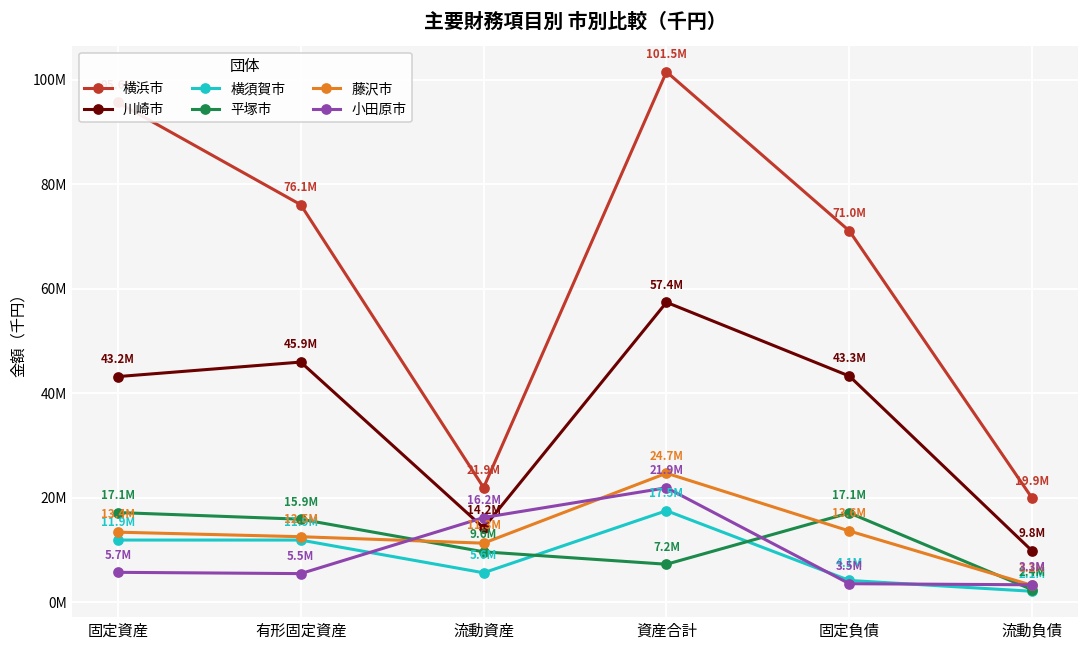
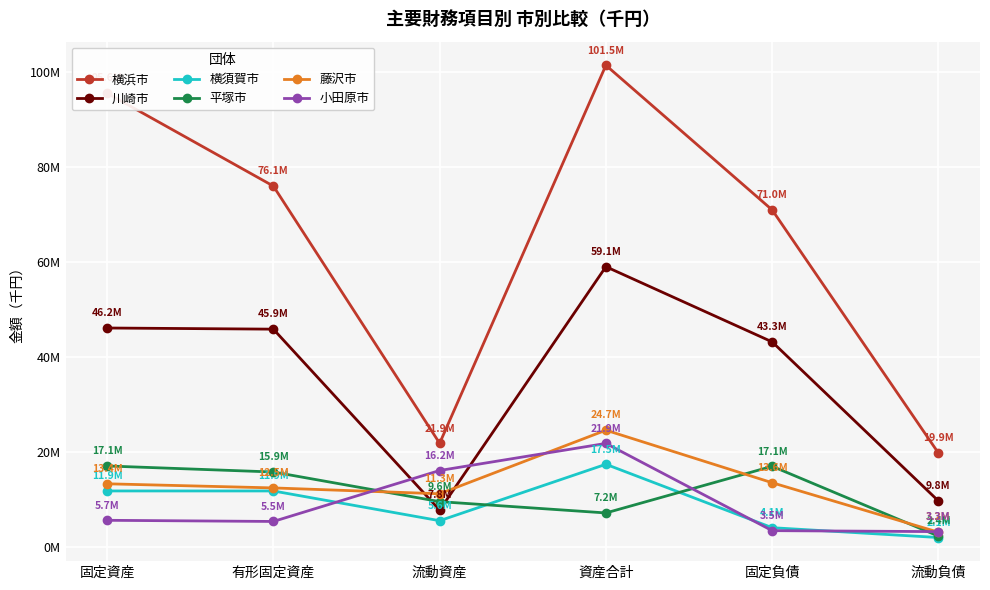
  {
    "横浜市": {
      "有形固定資産": "76.1M",
      "流動資産": "21.9M",
      "資産合計": "101.5M",
      "固定負債": "71.0M",
      "流動負債": "19.9M"
    },
    "川崎市": {
-     "固定資産": "43.2M",
+     "固定資産": "46.2M",
      "有形固定資産": "45.9M",
-     "流動資産": "14.2M",
-     "資産合計": "57.4M",
+     "流動資産": "7.8M",
+     "資産合計": "59.1M",
      "固定負債": "43.3M",
      "流動負債": "9.8M"
    },
    "平塚市": {
      "固定資産": "17.1M",
      "有形固定資産": "15.9M",
      "資産合計": "7.2M",
      "固定負債": "17.1M"
    },
    "藤沢市": {
      "資産合計": "24.7M"
    },
    "小田原市": {
      "固定資産": "5.7M",
      "有形固定資産": "5.5M",
      "流動資産": "16.2M"
    }
  }
